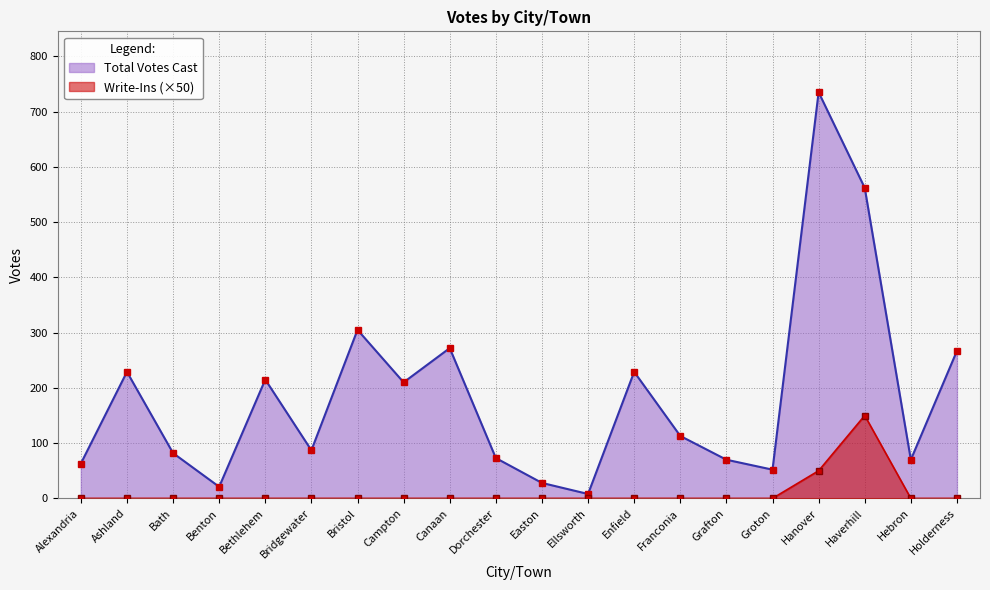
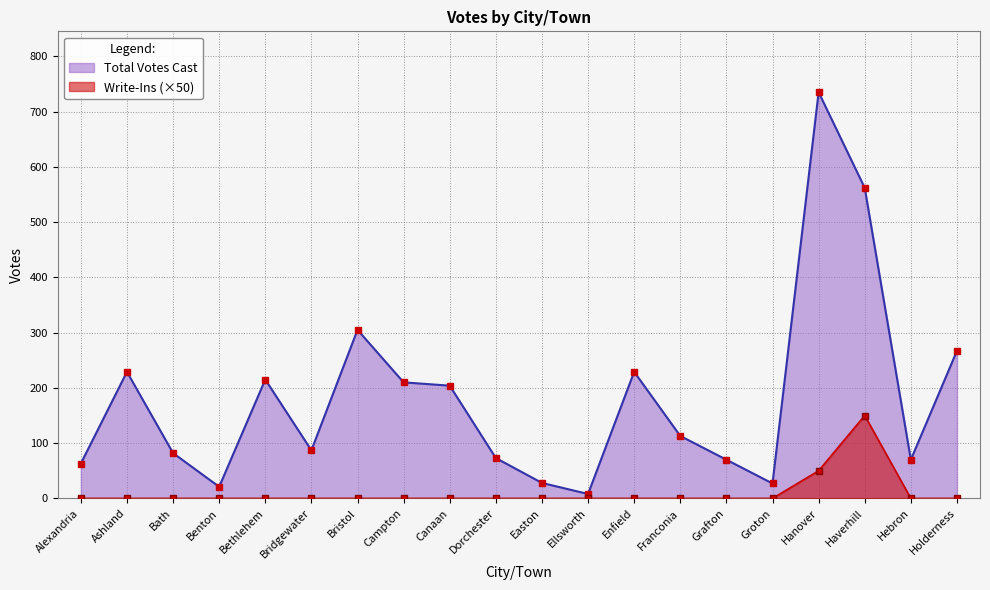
  {
    "Total Votes Cast": {
      "Alexandria": 60,
      "Ashland": 230,
      "Bath": 80,
      "Benton": 20,
      "Bethlehem": 220,
      "Bridgewater": 90,
      "Bristol": 310,
      "Campton": 210,
-     "Canaan": 270,
+     "Canaan": 200,
      "Dorchester": 70,
      "Easton": 30,
      "Ellsworth": 10,
      "Enfield": 230,
      "Franconia": 110,
      "Grafton": 70,
-     "Groton": 50,
+     "Groton": 30,
      "Hanover": 740,
      "Haverhill": 560,
      "Hebron": 70,
      "Holderness": 270
    },
    "Write-Ins (×50)": {
      "Alexandria": 0,
      "Ashland": 0,
      "Bath": 0,
      "Benton": 0,
      "Bethlehem": 0,
      "Bridgewater": 0,
      "Bristol": 0,
      "Campton": 0,
      "Canaan": 0,
      "Dorchester": 0,
      "Easton": 0,
      "Ellsworth": 0,
      "Enfield": 0,
      "Franconia": 0,
      "Grafton": 0,
      "Groton": 0,
      "Hanover": 50,
      "Haverhill": 150,
      "Hebron": 0,
      "Holderness": 0
    }
  }
